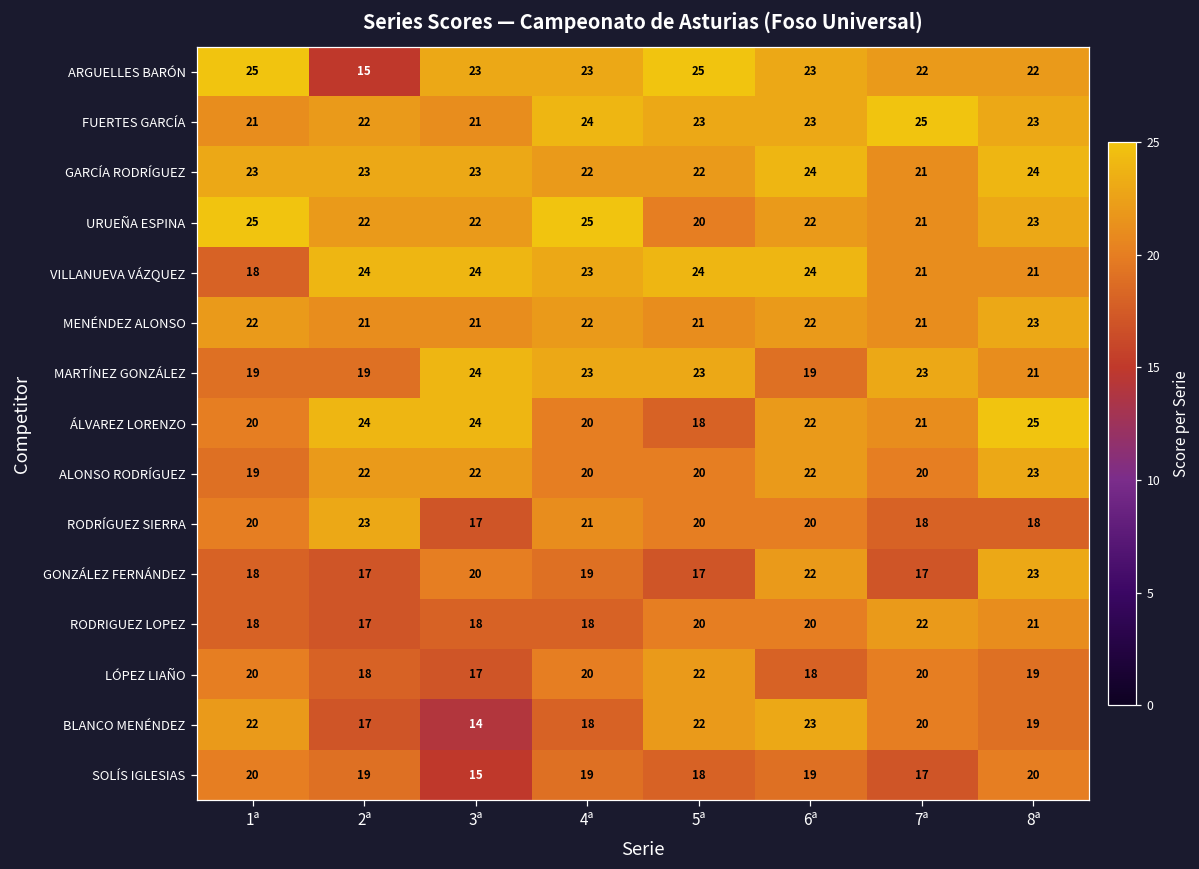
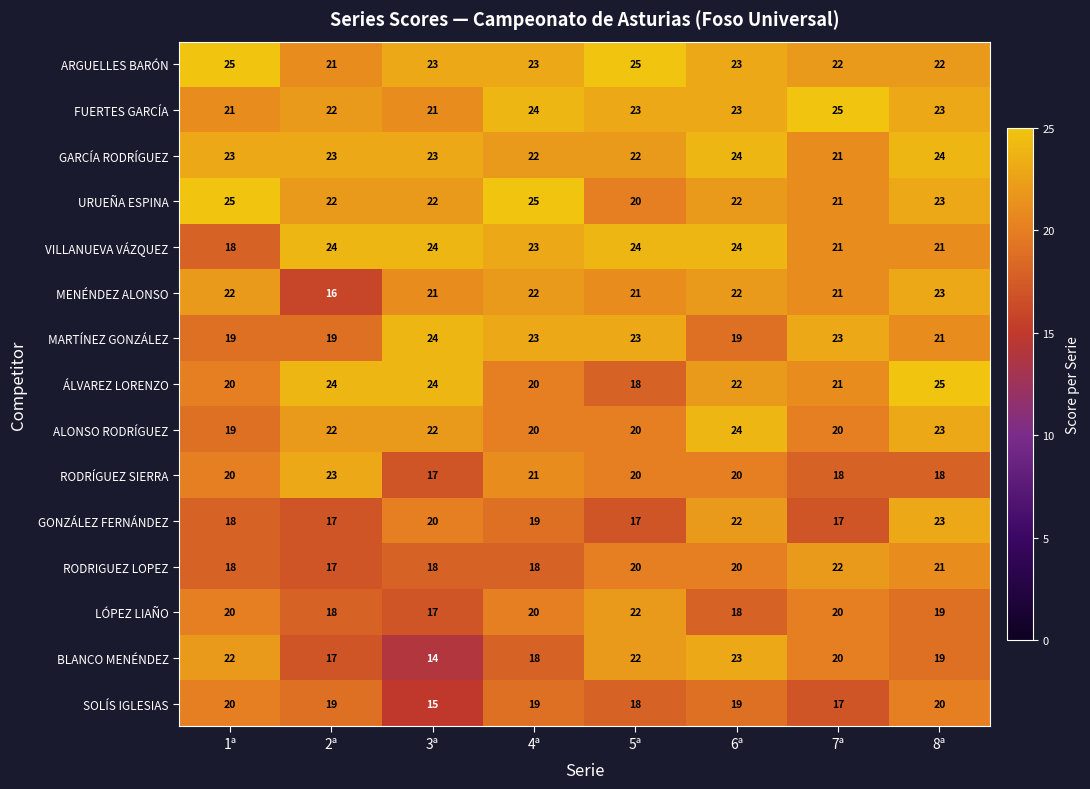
  {
    "ARGUELLES BARÓN": {
      "1ª": 25,
-     "2ª": 15,
+     "2ª": 21,
      "3ª": 23,
      "4ª": 23,
      "5ª": 25,
      "6ª": 23,
      "7ª": 22,
      "8ª": 22
    },
    "FUERTES GARCÍA": {
      "1ª": 21,
      "2ª": 22,
      "3ª": 21,
      "4ª": 24,
      "5ª": 23,
      "6ª": 23,
      "7ª": 25,
      "8ª": 23
    },
    "GARCÍA RODRÍGUEZ": {
      "1ª": 23,
      "2ª": 23,
      "3ª": 23,
      "4ª": 22,
      "5ª": 22,
      "6ª": 24,
      "7ª": 21,
      "8ª": 24
    },
    "URUEÑA ESPINA": {
      "1ª": 25,
      "2ª": 22,
      "3ª": 22,
      "4ª": 25,
      "5ª": 20,
      "6ª": 22,
      "7ª": 21,
      "8ª": 23
    },
    "VILLANUEVA VÁZQUEZ": {
      "1ª": 18,
      "2ª": 24,
      "3ª": 24,
      "4ª": 23,
      "5ª": 24,
      "6ª": 24,
      "7ª": 21,
      "8ª": 21
    },
    "MENÉNDEZ ALONSO": {
      "1ª": 22,
-     "2ª": 21,
+     "2ª": 16,
      "3ª": 21,
      "4ª": 22,
      "5ª": 21,
      "6ª": 22,
      "7ª": 21,
      "8ª": 23
    },
    "MARTÍNEZ GONZÁLEZ": {
      "1ª": 19,
      "2ª": 19,
      "3ª": 24,
      "4ª": 23,
      "5ª": 23,
      "6ª": 19,
      "7ª": 23,
      "8ª": 21
    },
    "ÁLVAREZ LORENZO": {
      "1ª": 20,
      "2ª": 24,
      "3ª": 24,
      "4ª": 20,
      "5ª": 18,
      "6ª": 22,
      "7ª": 21,
      "8ª": 25
    },
    "ALONSO RODRÍGUEZ": {
      "1ª": 19,
      "2ª": 22,
      "3ª": 22,
      "4ª": 20,
      "5ª": 20,
-     "6ª": 22,
+     "6ª": 24,
      "7ª": 20,
      "8ª": 23
    },
    "RODRÍGUEZ SIERRA": {
      "1ª": 20,
      "2ª": 23,
      "3ª": 17,
      "4ª": 21,
      "5ª": 20,
      "6ª": 20,
      "7ª": 18,
      "8ª": 18
    },
    "GONZÁLEZ FERNÁNDEZ": {
      "1ª": 18,
      "2ª": 17,
      "3ª": 20,
      "4ª": 19,
      "5ª": 17,
      "6ª": 22,
      "7ª": 17,
      "8ª": 23
    },
    "RODRIGUEZ LOPEZ": {
      "1ª": 18,
      "2ª": 17,
      "3ª": 18,
      "4ª": 18,
      "5ª": 20,
      "6ª": 20,
      "7ª": 22,
      "8ª": 21
    },
    "LÓPEZ LIAÑO": {
      "1ª": 20,
      "2ª": 18,
      "3ª": 17,
      "4ª": 20,
      "5ª": 22,
      "6ª": 18,
      "7ª": 20,
      "8ª": 19
    },
    "BLANCO MENÉNDEZ": {
      "1ª": 22,
      "2ª": 17,
      "3ª": 14,
      "4ª": 18,
      "5ª": 22,
      "6ª": 23,
      "7ª": 20,
      "8ª": 19
    },
    "SOLÍS IGLESIAS": {
      "1ª": 20,
      "2ª": 19,
      "3ª": 15,
      "4ª": 19,
      "5ª": 18,
      "6ª": 19,
      "7ª": 17,
      "8ª": 20
    }
  }
